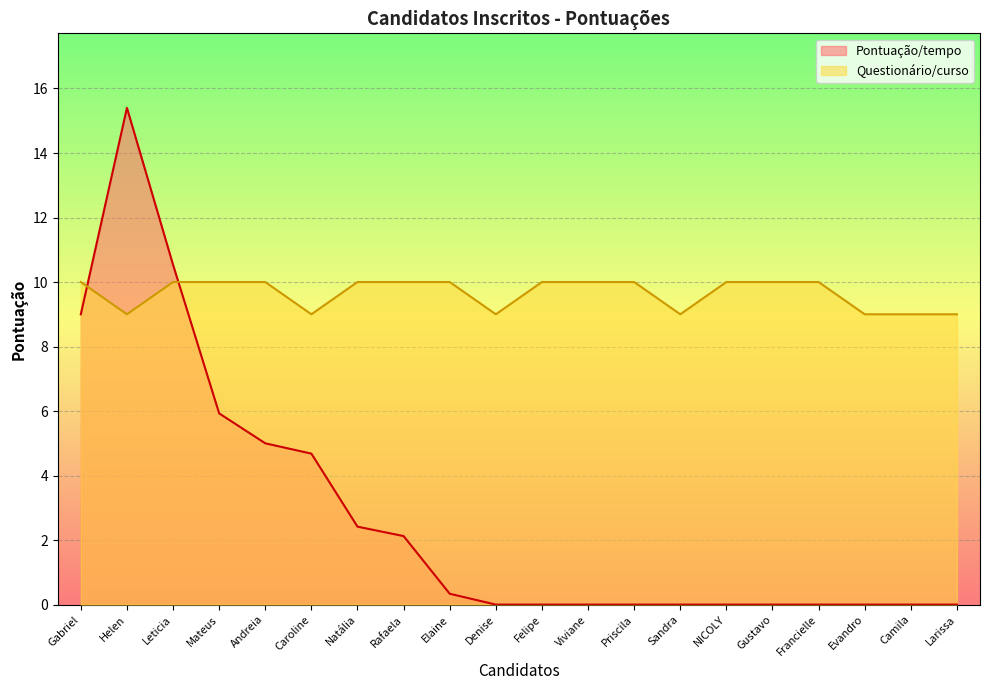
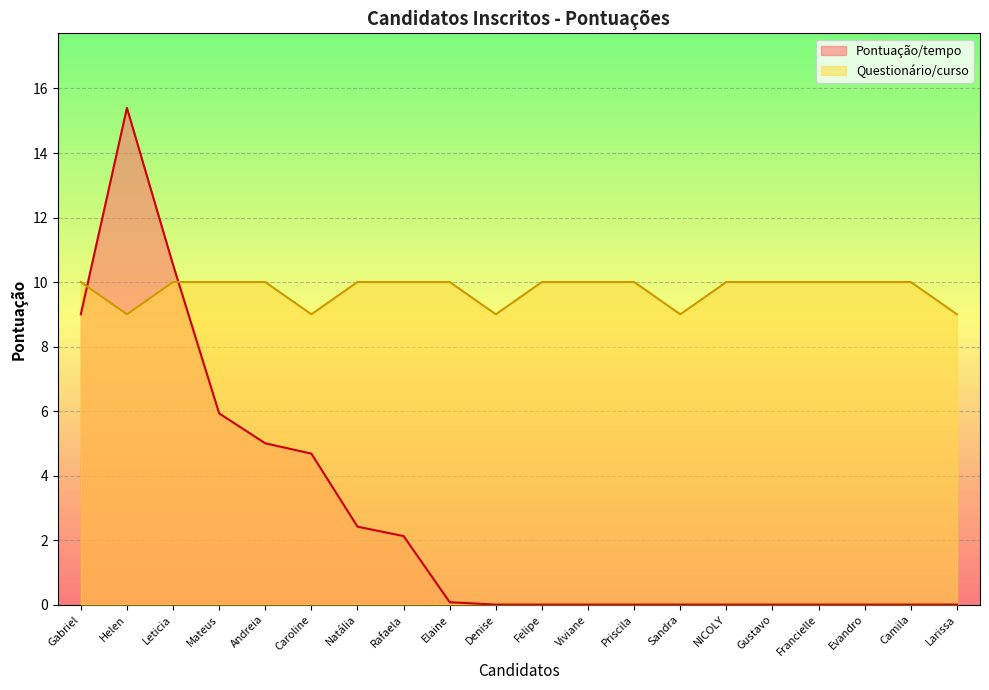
  {
    "Pontuação/tempo": {
      "Gabriel": 9.0,
      "Helen": 15.4,
      "Leticia": 10.5,
      "Mateus": 5.9,
      "Andreia": 5.0,
      "Caroline": 4.7,
      "Natália": 2.4,
      "Rafaela": 2.1,
-     "Elaine": 0.3,
+     "Elaine": 0.1,
      "Denise": 0.0,
      "Felipe": 0.0,
      "Viviane": 0.0,
      "Priscila": 0.0,
      "Sandra": 0.0,
      "NICOLY": 0.0,
      "Gustavo": 0.0,
      "Francielle": 0.0,
      "Evandro": 0.0,
      "Camila": 0.0,
      "Larissa": 0.0
    },
    "Questionário/curso": {
      "Gabriel": 10,
      "Helen": 9,
      "Leticia": 10,
      "Mateus": 10,
      "Andreia": 10,
      "Caroline": 9,
      "Natália": 10,
      "Rafaela": 10,
      "Elaine": 10,
      "Denise": 9,
      "Felipe": 10,
      "Viviane": 10,
      "Priscila": 10,
      "Sandra": 9,
      "NICOLY": 10,
      "Gustavo": 10,
      "Francielle": 10,
-     "Evandro": 9,
-     "Camila": 9,
+     "Evandro": 10,
+     "Camila": 10,
      "Larissa": 9
    }
  }
